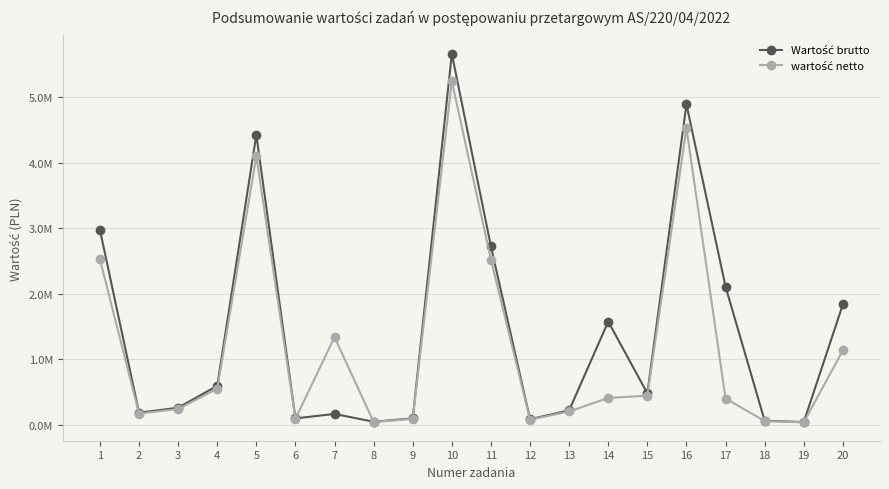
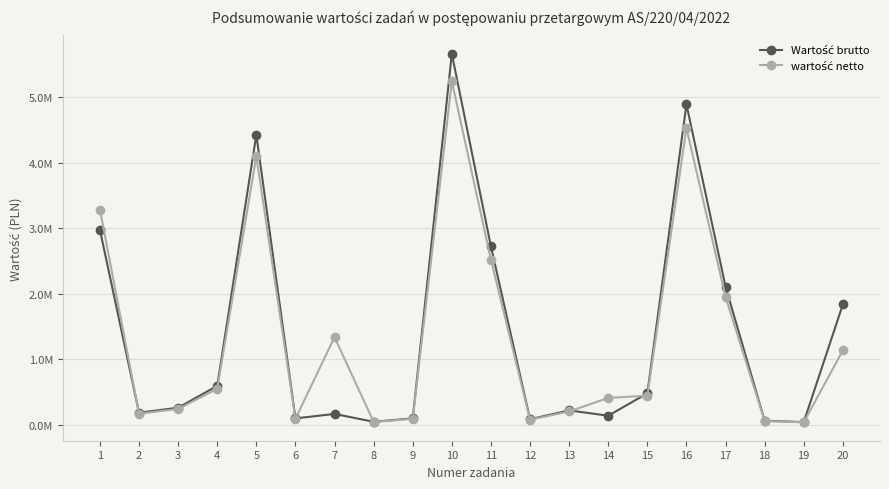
  {
    "Wartość brutto": {
      "1": 3000000,
      "4": 600000,
      "5": 4400000,
      "7": 200000,
      "10": 5700000,
      "11": 2700000,
-     "14": 1600000,
+     "14": 100000,
      "16": 4900000,
      "17": 2100000,
      "20": 1800000
    },
    "wartość netto": {
-     "1": 2500000,
+     "1": 3300000,
      "4": 600000,
      "5": 4100000,
      "7": 1300000,
      "10": 5200000,
      "11": 2500000,
      "14": 400000,
      "16": 4500000,
-     "17": 400000,
+     "17": 2000000,
      "20": 1100000
    }
  }
